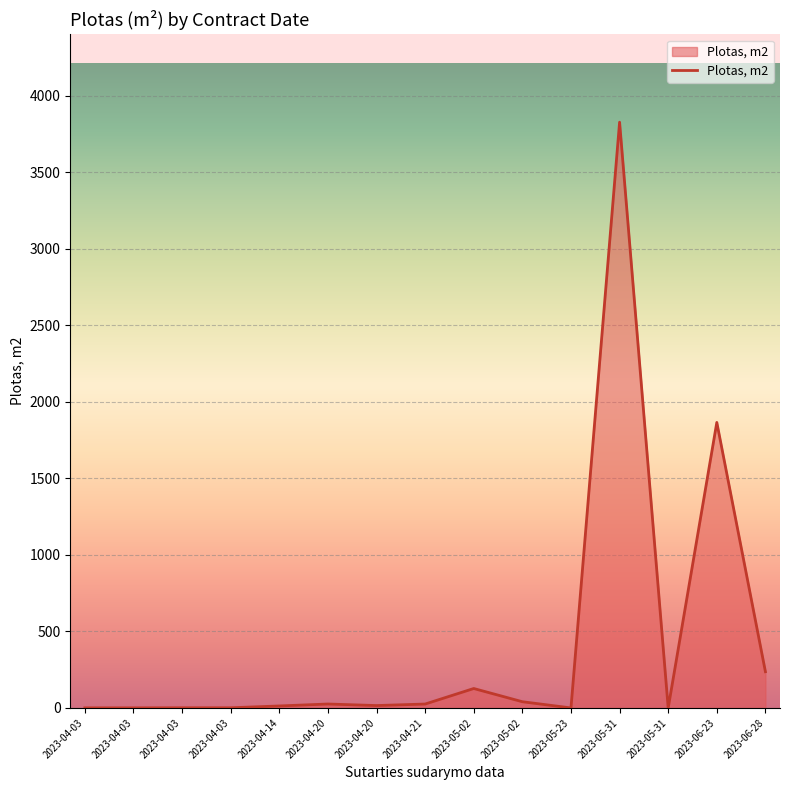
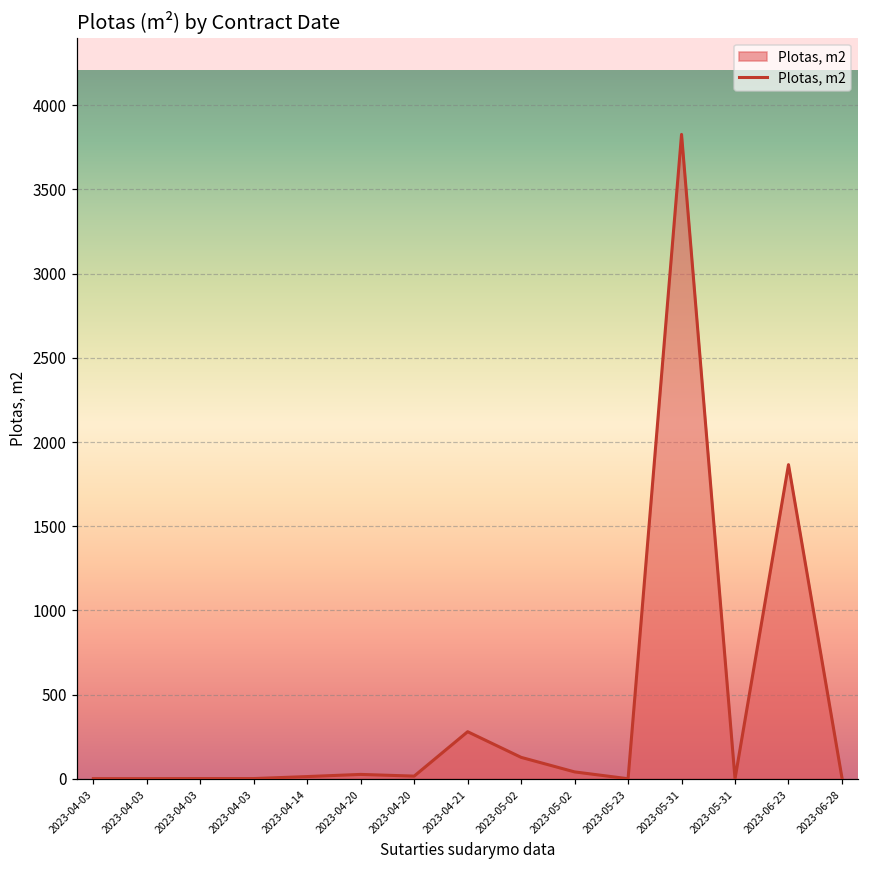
  {
    "2023-04-14": 10,
-   "2023-04-21": 30,
+   "2023-04-21": 280,
    "2023-05-23": 0,
    "2023-06-23": 1870,
-   "2023-06-28": 240
+   "2023-06-28": 10
  }
